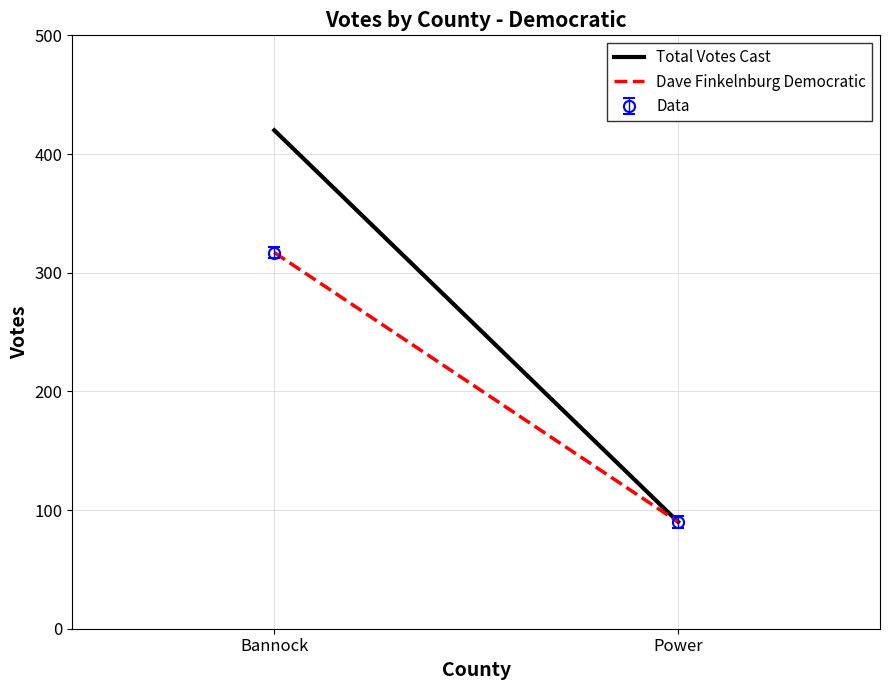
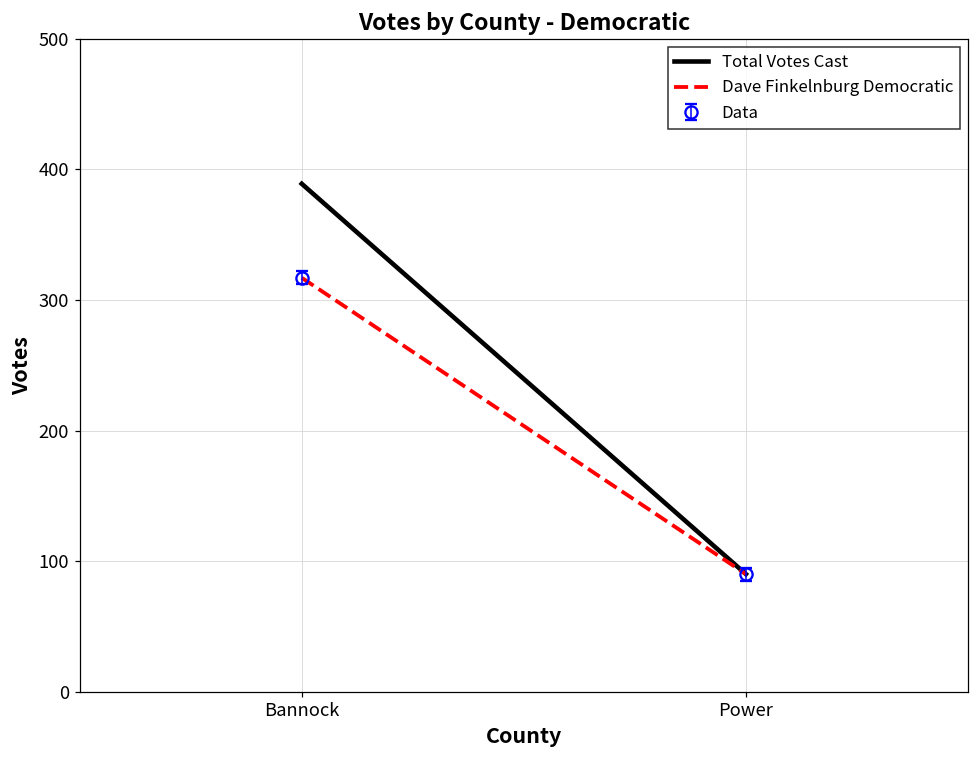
  {
    "Total Votes Cast": {
-     "Bannock": 420
+     "Bannock": 389
    },
    "Dave Finkelnburg Democratic": {
      "Bannock": 317
    }
  }
